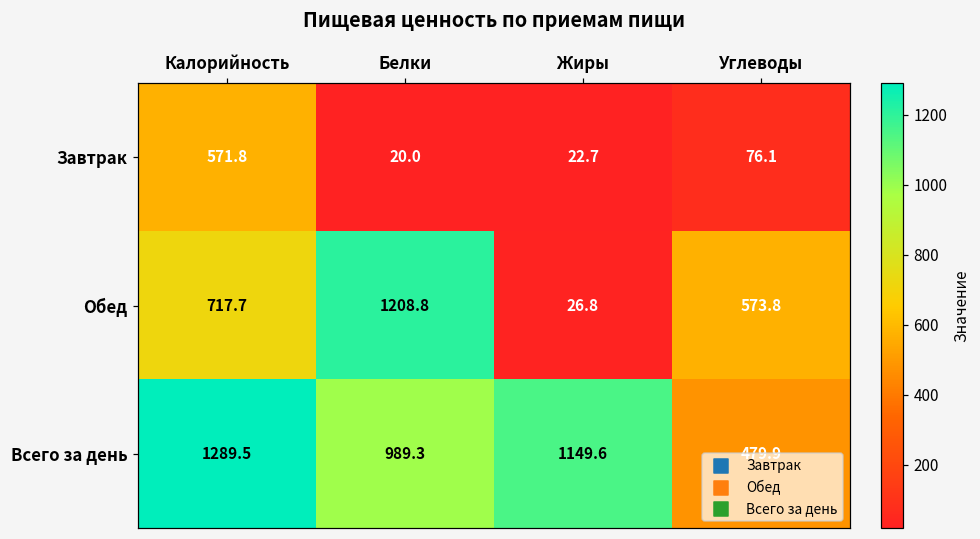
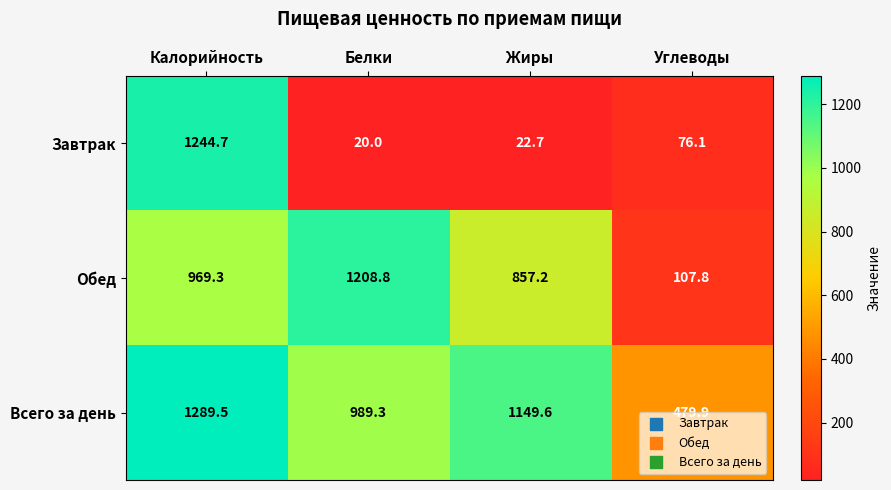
  {
    "Завтрак": {
-     "Калорийность": 571.8,
+     "Калорийность": 1244.7,
      "Белки": 20.0,
      "Жиры": 22.7,
      "Углеводы": 76.1
    },
    "Обед": {
-     "Калорийность": 717.7,
+     "Калорийность": 969.3,
      "Белки": 1208.8,
-     "Жиры": 26.8,
-     "Углеводы": 573.8
+     "Жиры": 857.2,
+     "Углеводы": 107.8
    },
    "Всего за день": {
      "Калорийность": 1289.5,
      "Белки": 989.3,
      "Жиры": 1149.6
    }
  }
